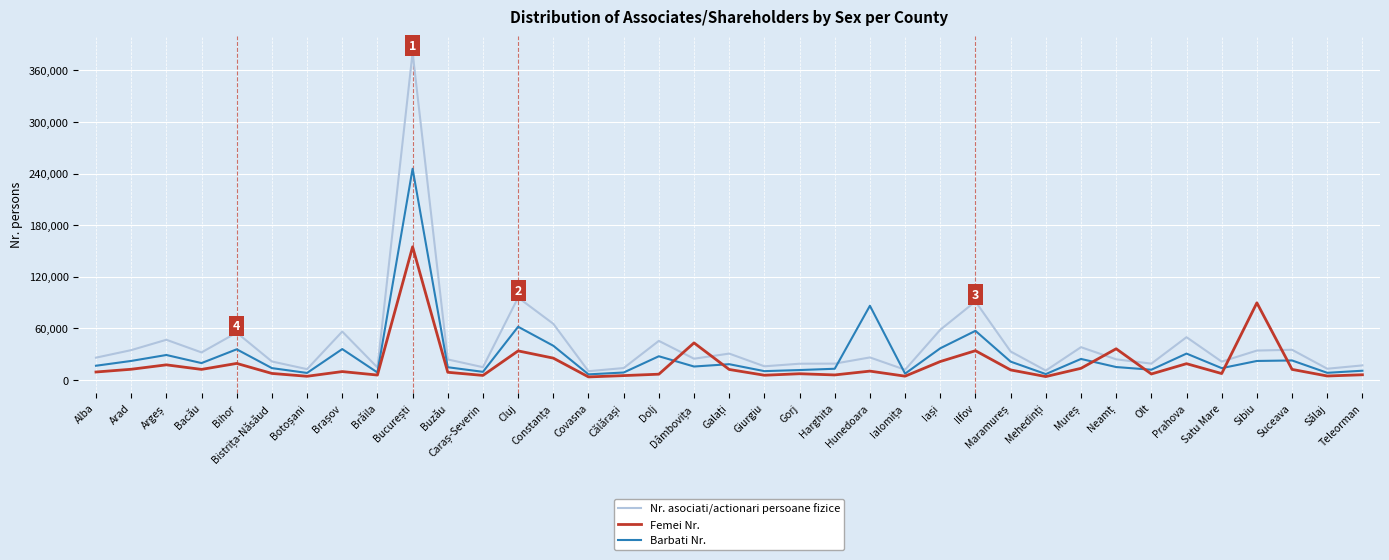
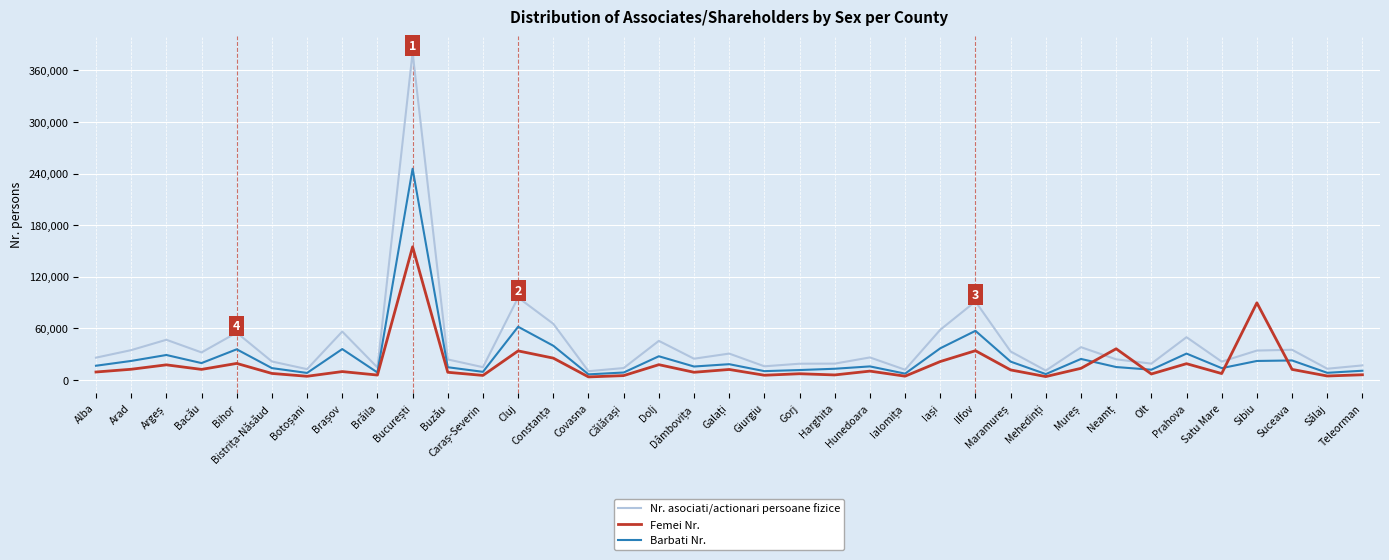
  {
    "Nr. asociati/actionari persoane fizice": {
      "Alba": "30,000",
      "Arad": "30,000",
      "Argeș": "50,000",
      "Bacău": "30,000",
      "Bistrița-Năsăud": "20,000",
      "Botoșani": "10,000",
      "Brașov": "60,000",
      "Brăila": "10,000",
      "Buzău": "20,000",
      "Caraș-Severin": "10,000",
      "Constanța": "70,000",
      "Covasna": "10,000",
      "Călărași": "10,000",
      "Dolj": "50,000",
      "Dâmbovița": "20,000",
      "Galați": "30,000",
      "Giurgiu": "20,000",
      "Gorj": "20,000",
      "Harghita": "20,000",
      "Hunedoara": "30,000",
      "Ialomița": "10,000",
      "Iași": "60,000",
      "Maramureș": "30,000",
      "Mehedinți": "10,000",
      "Mureș": "40,000",
      "Neamț": "20,000",
      "Olt": "20,000",
      "Prahova": "50,000",
      "Satu Mare": "20,000",
      "Sibiu": "30,000",
      "Suceava": "40,000",
      "Sălaj": "10,000",
      "Teleorman": "20,000"
    },
    "Femei Nr.": {
      "Alba": "10,000",
      "Arad": "10,000",
      "Argeș": "20,000",
      "Bacău": "10,000",
      "Bihor": "20,000",
      "Bistrița-Năsăud": "10,000",
      "Botoșani": "0",
      "Brașov": "10,000",
      "Brăila": "10,000",
      "București": "150,000",
      "Buzău": "10,000",
      "Caraș-Severin": "10,000",
      "Cluj": "30,000",
      "Constanța": "30,000",
      "Covasna": "0",
      "Călărași": "10,000",
-     "Dolj": "10,000",
-     "Dâmbovița": "40,000",
+     "Dolj": "20,000",
+     "Dâmbovița": "10,000",
      "Galați": "10,000",
      "Giurgiu": "10,000",
      "Gorj": "10,000",
      "Harghita": "10,000",
      "Hunedoara": "10,000",
      "Iași": "20,000",
      "Ilfov": "30,000",
      "Maramureș": "10,000",
      "Mureș": "10,000",
      "Neamț": "40,000",
      "Olt": "10,000",
      "Prahova": "20,000",
      "Satu Mare": "10,000",
      "Sibiu": "90,000",
      "Suceava": "10,000",
      "Sălaj": "0",
      "Teleorman": "10,000"
    },
    "Barbati Nr.": {
      "Alba": "20,000",
      "Arad": "20,000",
      "Argeș": "30,000",
      "Bacău": "20,000",
      "Bihor": "40,000",
      "Bistrița-Năsăud": "10,000",
      "Botoșani": "10,000",
      "Brașov": "40,000",
      "Brăila": "10,000",
      "București": "250,000",
      "Buzău": "10,000",
      "Caraș-Severin": "10,000",
      "Cluj": "60,000",
      "Constanța": "40,000",
      "Covasna": "10,000",
      "Călărași": "10,000",
      "Dolj": "30,000",
      "Dâmbovița": "20,000",
      "Galați": "20,000",
      "Giurgiu": "10,000",
      "Gorj": "10,000",
      "Harghita": "10,000",
-     "Hunedoara": "90,000",
+     "Hunedoara": "20,000",
      "Iași": "40,000",
      "Ilfov": "60,000",
      "Maramureș": "20,000",
      "Mureș": "20,000",
      "Neamț": "20,000",
      "Olt": "10,000",
      "Prahova": "30,000",
      "Satu Mare": "10,000",
      "Sibiu": "20,000",
      "Suceava": "20,000",
      "Sălaj": "10,000",
      "Teleorman": "10,000"
    }
  }
